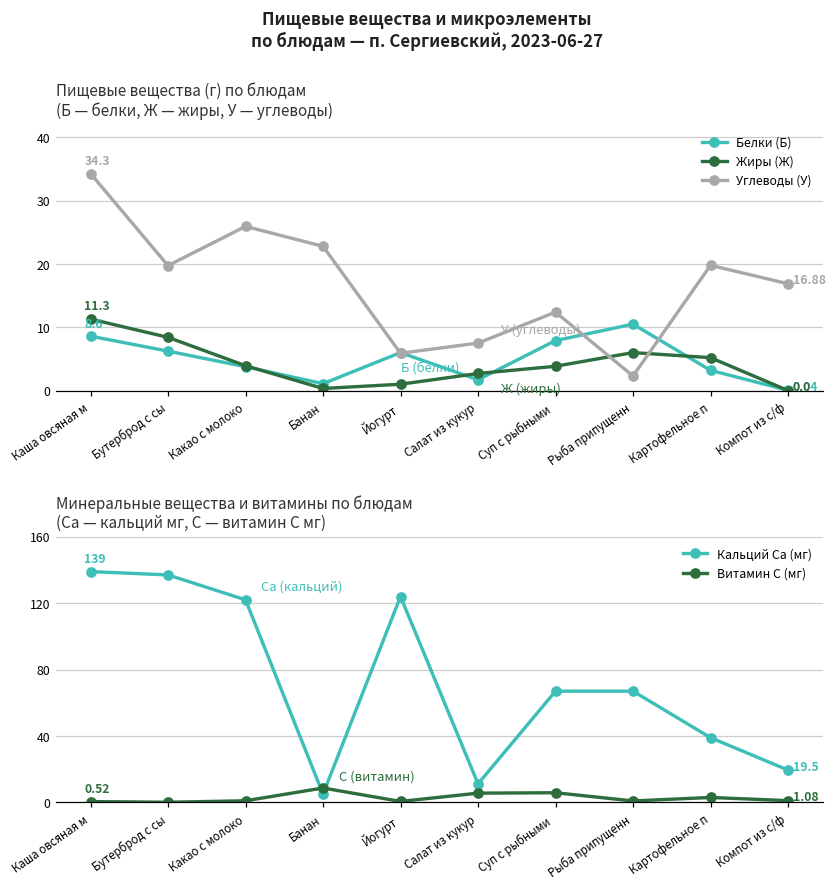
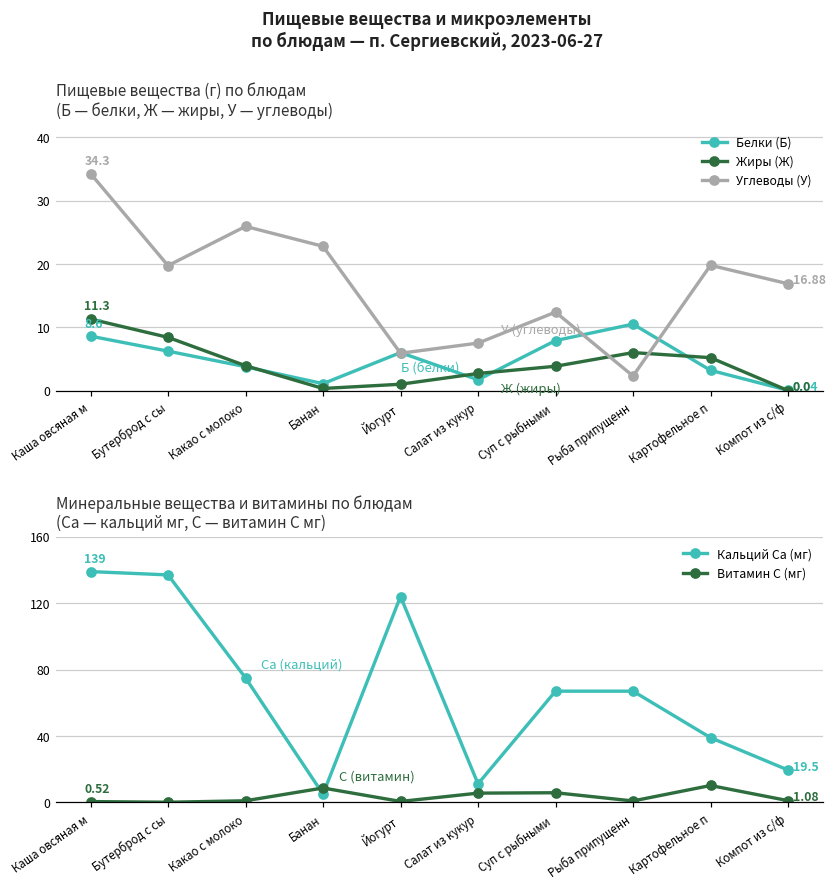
  {
    "Пищевые вещества (г) по блюдам (Б — белки, Ж — жиры, У — углеводы)": {
      "Белки (Б)": {
        "Бутерброд с сы": 6,
        "Банан": 1,
        "Салат из кукур": 2,
        "Суп с рыбными": 8,
        "Рыба припущенн": 11,
        "Картофельное п": 3
      },
      "Жиры (Ж)": {
        "Каша овсяная м": 11.3
      },
      "Углеводы (У)": {
        "Каша овсяная м": 34.3,
        "Компот из с/ф": 16.88
      }
    },
    "Минеральные вещества и витамины по блюдам (Ca — кальций мг, С — витамин С мг)": {
      "Кальций Ca (мг)": {
        "Бутерброд с сы": 137,
-       "Какао с молоко": 122,
+       "Какао с молоко": 75,
        "Банан": 5,
        "Йогурт": 124,
        "Салат из кукур": 11,
        "Суп с рыбными": 67,
        "Рыба припущенн": 67,
        "Картофельное п": 39
      },
      "Витамин С (мг)": {
        "Бутерброд с сы": 0,
        "Какао с молоко": 1,
        "Банан": 9,
        "Йогурт": 1,
        "Салат из кукур": 6,
        "Суп с рыбными": 6,
        "Рыба припущенн": 1,
-       "Картофельное п": 3
+       "Картофельное п": 10
      }
    }
  }
